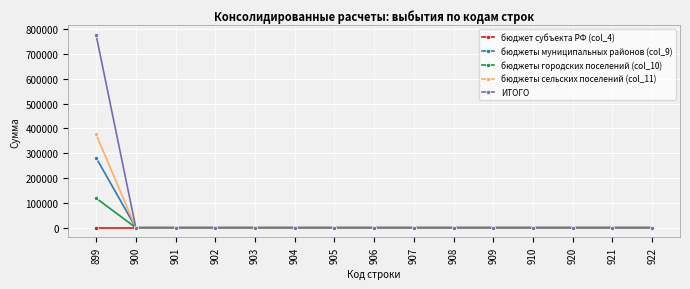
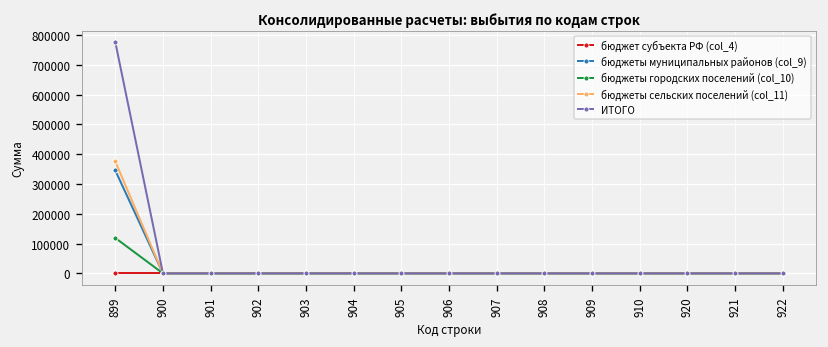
  {
    "бюджет субъекта РФ (col_4)": {
      "899": 0
    },
    "бюджеты муниципальных районов (col_9)": {
-     "899": 280000
+     "899": 350000
    },
    "бюджеты городских поселений (col_10)": {
      "899": 120000
    },
    "бюджеты сельских поселений (col_11)": {
      "899": 380000
    },
    "ИТОГО": {
      "899": 780000
    }
  }
